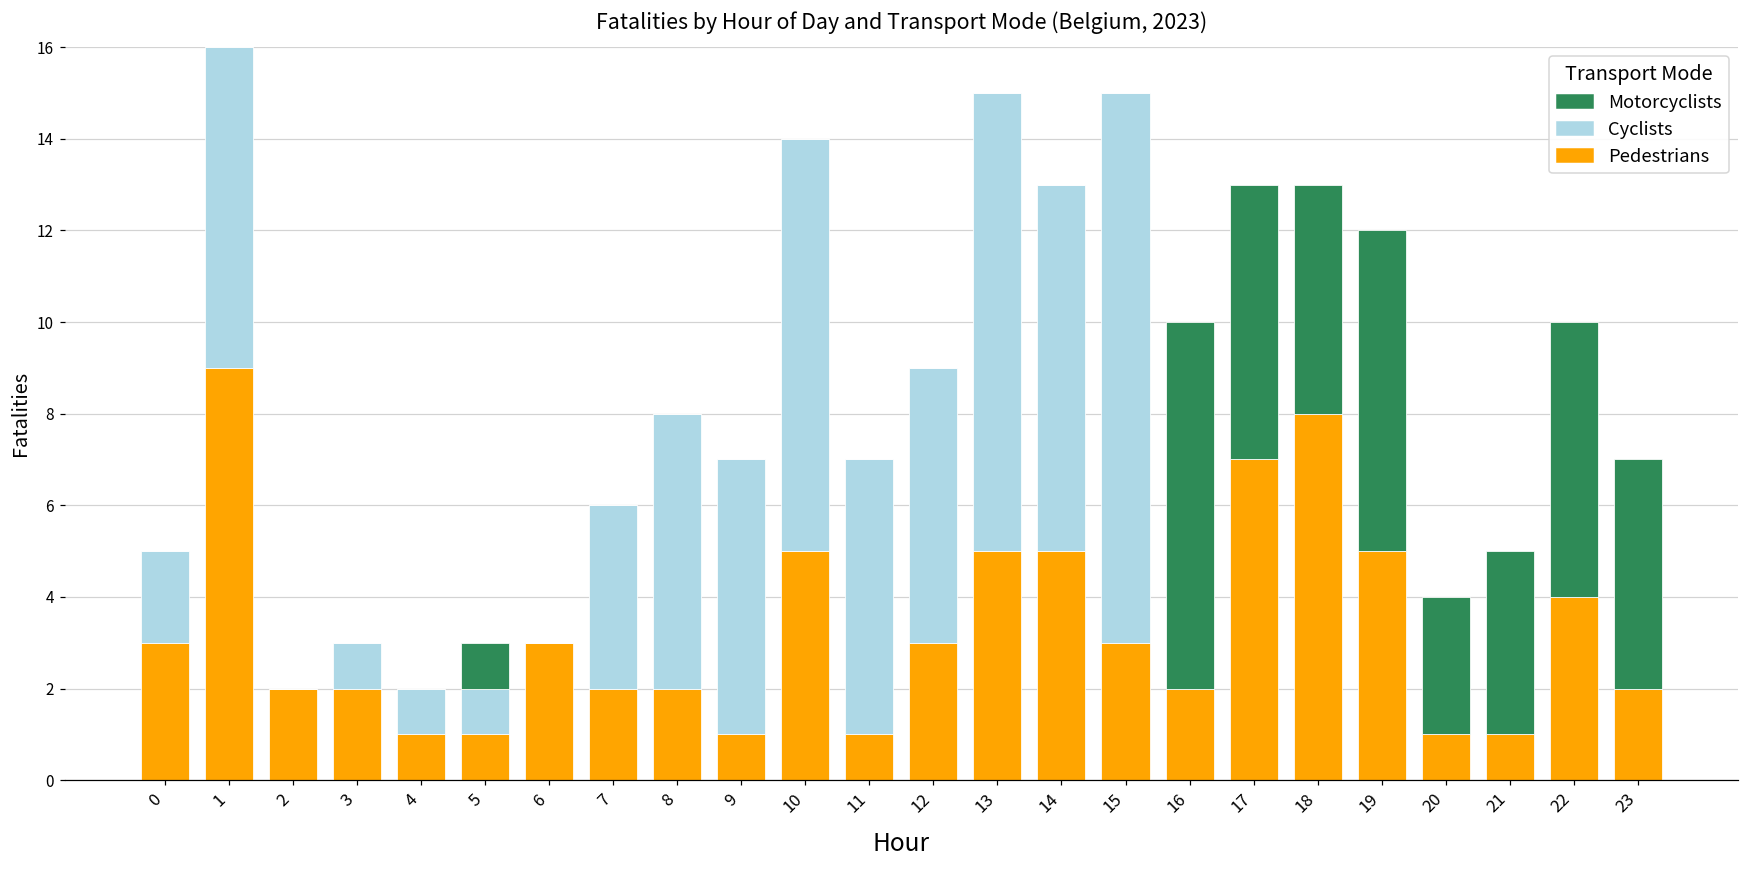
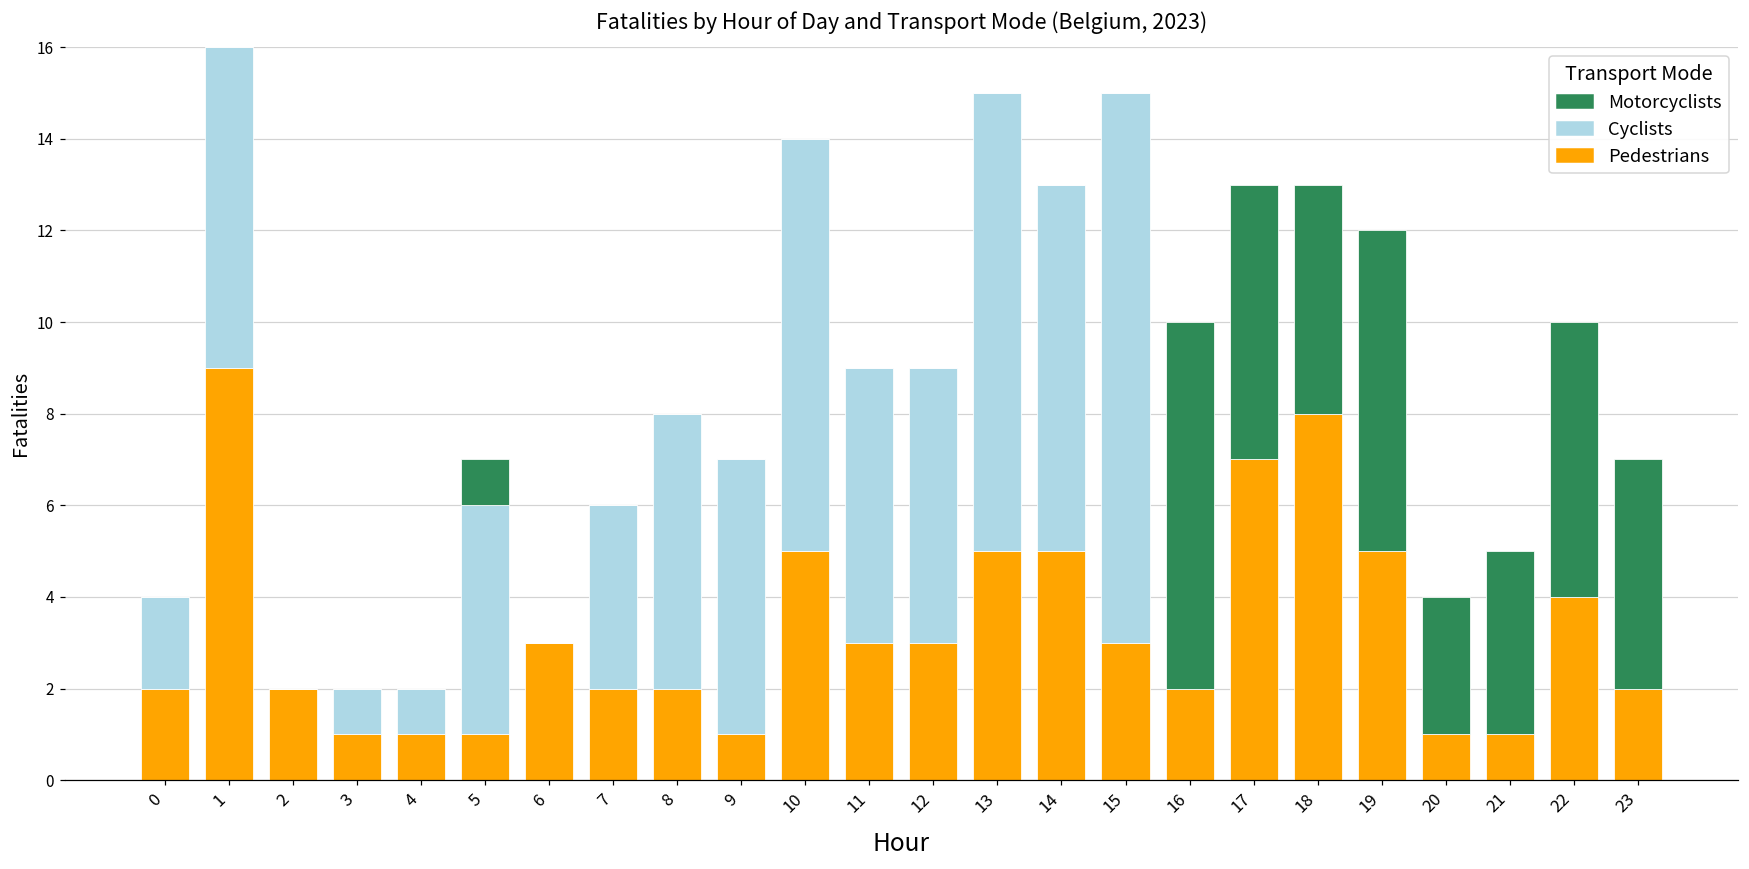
  {
    "Pedestrians": {
-     "0": 3,
+     "0": 2,
      "1": 9,
      "2": 2,
-     "3": 2,
+     "3": 1,
      "4": 1,
      "5": 1,
      "6": 3,
      "7": 2,
      "8": 2,
      "9": 1,
      "10": 5,
-     "11": 1,
+     "11": 3,
      "12": 3,
      "13": 5,
      "14": 5,
      "15": 3,
      "16": 2,
      "17": 7,
      "18": 8,
      "19": 5,
      "20": 1,
      "21": 1,
      "22": 4,
      "23": 2
    },
    "Cyclists": {
      "0": 2,
      "1": 7,
      "2": 0,
      "3": 1,
      "4": 1,
-     "5": 1,
+     "5": 5,
      "6": 0,
      "7": 4,
      "8": 6,
      "9": 6,
      "10": 9,
      "11": 6,
      "12": 6,
      "13": 10,
      "14": 8,
      "15": 12,
      "16": 0,
      "17": 0,
      "18": 0,
      "19": 0,
      "20": 0,
      "21": 0,
      "22": 0,
      "23": 0
    },
    "Motorcyclists": {
      "0": 0,
      "1": 0,
      "2": 0,
      "3": 0,
      "4": 0,
      "5": 1,
      "6": 0,
      "7": 0,
      "8": 0,
      "9": 0,
      "10": 0,
      "11": 0,
      "12": 0,
      "13": 0,
      "14": 0,
      "15": 0,
      "16": 8,
      "17": 6,
      "18": 5,
      "19": 7,
      "20": 3,
      "21": 4,
      "22": 6,
      "23": 5
    }
  }
